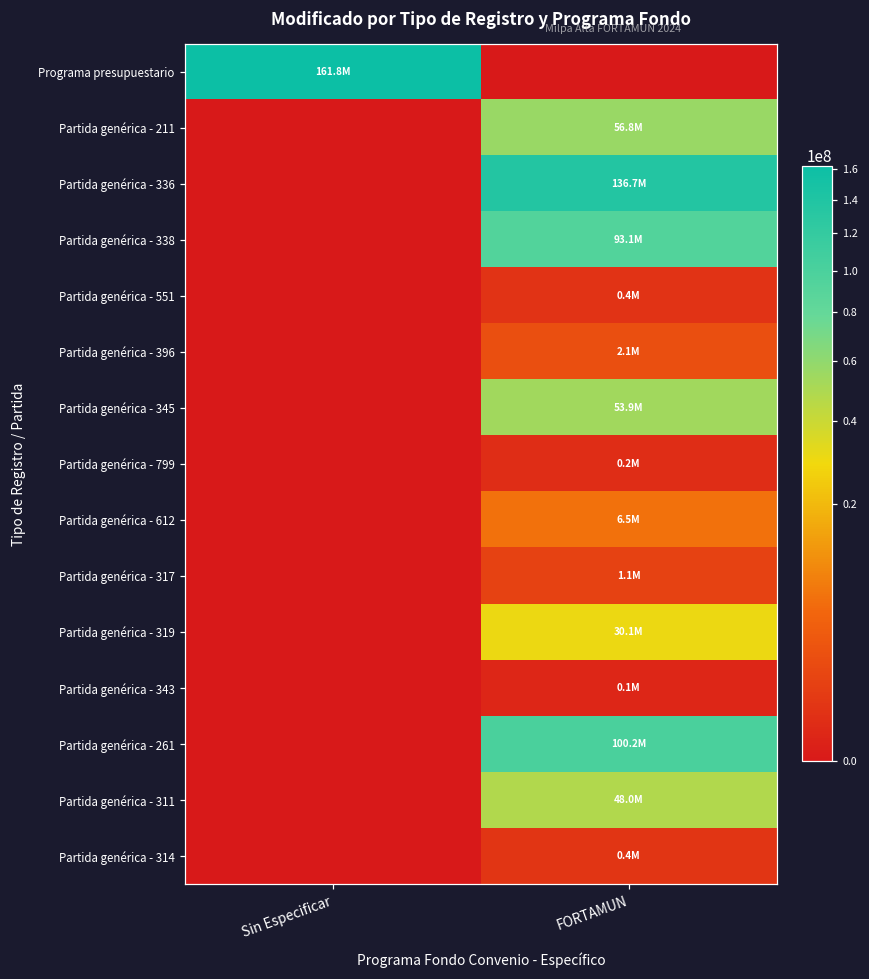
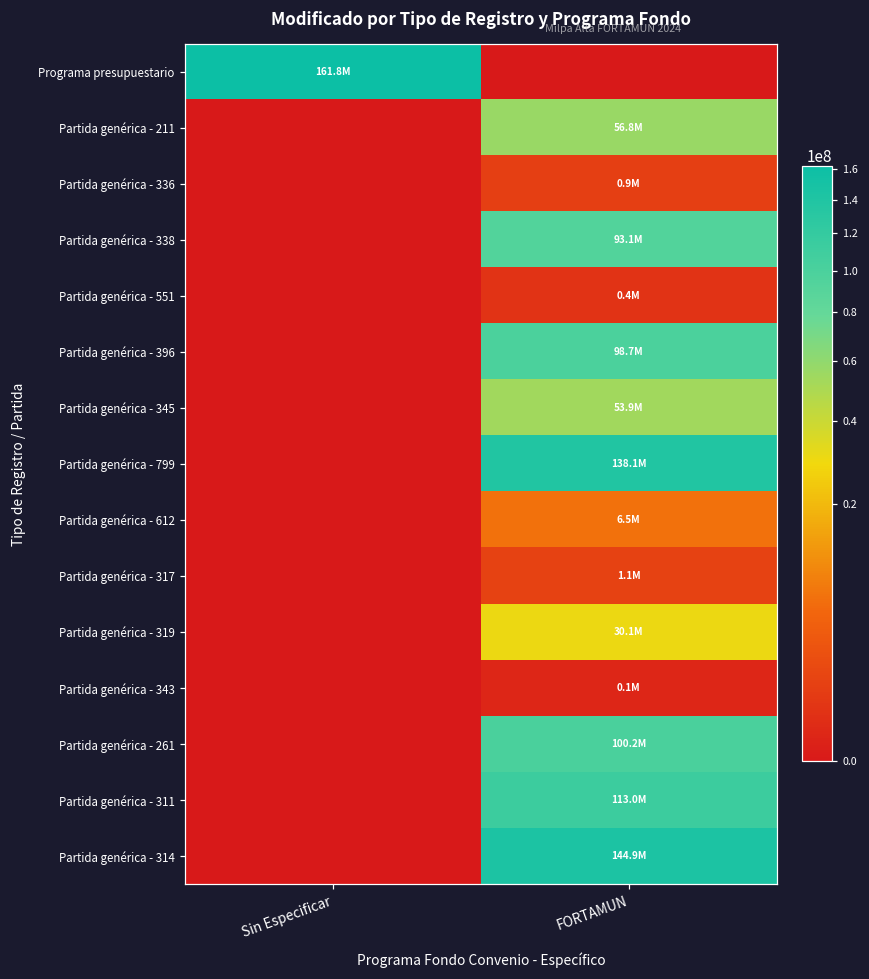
  {
    "Programa presupuestario": {
      "Sin Especificar": "161.8M"
    },
    "Partida genérica - 211": {
      "FORTAMUN": "56.8M"
    },
    "Partida genérica - 336": {
-     "FORTAMUN": "136.7M"
+     "FORTAMUN": "0.9M"
    },
    "Partida genérica - 338": {
      "FORTAMUN": "93.1M"
    },
    "Partida genérica - 551": {
      "FORTAMUN": "0.4M"
    },
    "Partida genérica - 396": {
-     "FORTAMUN": "2.1M"
+     "FORTAMUN": "98.7M"
    },
    "Partida genérica - 345": {
      "FORTAMUN": "53.9M"
    },
    "Partida genérica - 799": {
-     "FORTAMUN": "0.2M"
+     "FORTAMUN": "138.1M"
    },
    "Partida genérica - 612": {
      "FORTAMUN": "6.5M"
    },
    "Partida genérica - 317": {
      "FORTAMUN": "1.1M"
    },
    "Partida genérica - 319": {
      "FORTAMUN": "30.1M"
    },
    "Partida genérica - 343": {
      "FORTAMUN": "0.1M"
    },
    "Partida genérica - 261": {
      "FORTAMUN": "100.2M"
    },
    "Partida genérica - 311": {
-     "FORTAMUN": "48.0M"
+     "FORTAMUN": "113.0M"
    },
    "Partida genérica - 314": {
-     "FORTAMUN": "0.4M"
+     "FORTAMUN": "144.9M"
    }
  }
